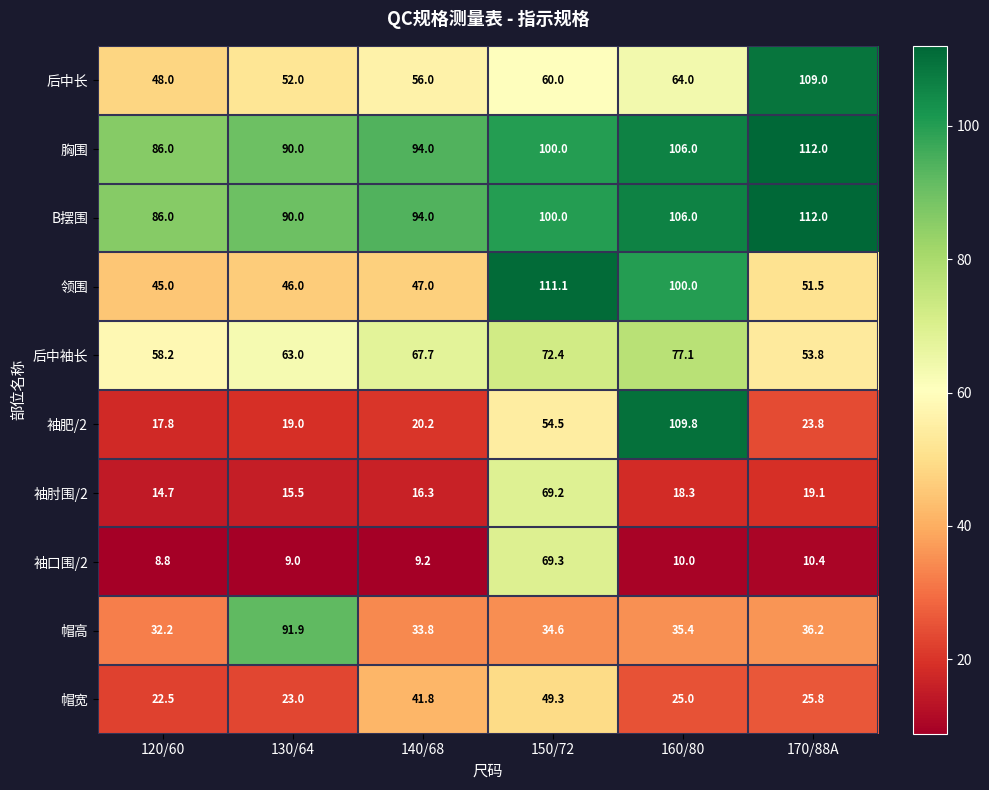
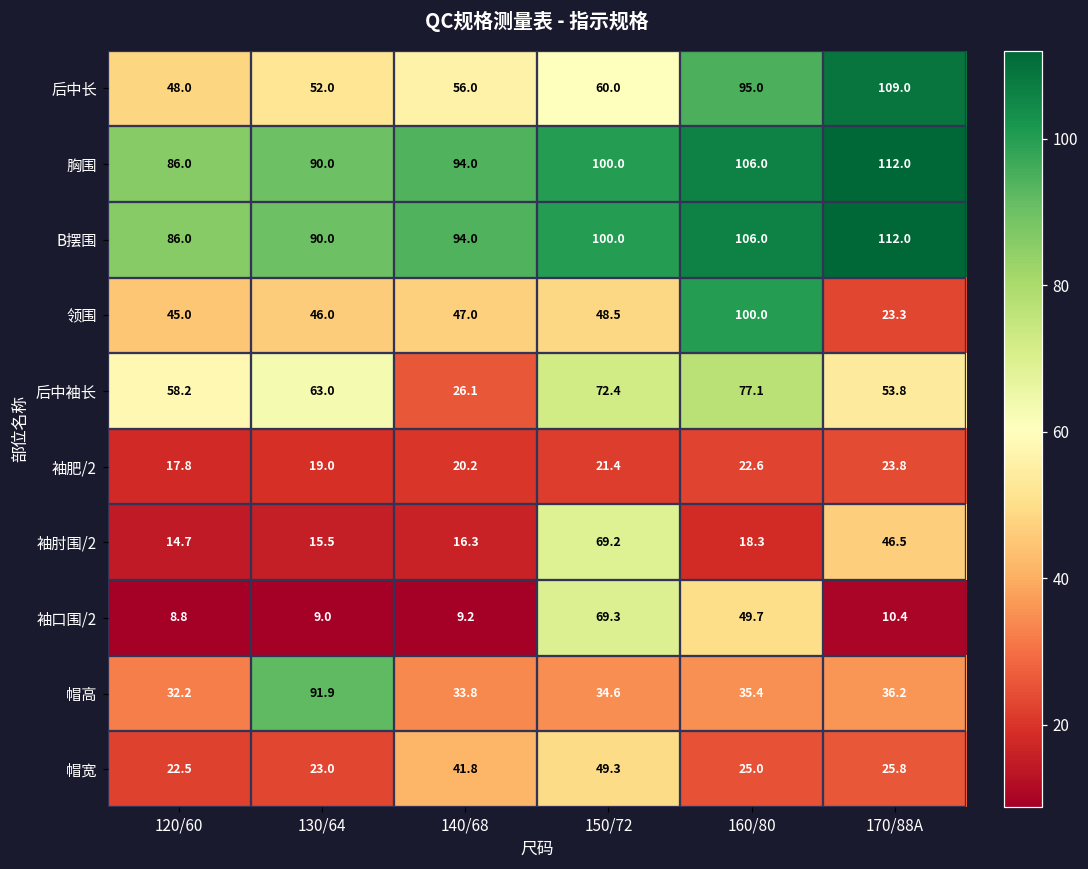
  {
    "后中长": {
      "120/60": 48.0,
      "130/64": 52.0,
      "140/68": 56.0,
      "150/72": 60.0,
-     "160/80": 64.0,
+     "160/80": 95.0,
      "170/88A": 109.0
    },
    "胸围": {
      "120/60": 86.0,
      "130/64": 90.0,
      "140/68": 94.0,
      "150/72": 100.0,
      "160/80": 106.0,
      "170/88A": 112.0
    },
    "B摆围": {
      "120/60": 86.0,
      "130/64": 90.0,
      "140/68": 94.0,
      "150/72": 100.0,
      "160/80": 106.0,
      "170/88A": 112.0
    },
    "领围": {
      "120/60": 45.0,
      "130/64": 46.0,
      "140/68": 47.0,
-     "150/72": 111.1,
+     "150/72": 48.5,
      "160/80": 100.0,
-     "170/88A": 51.5
+     "170/88A": 23.3
    },
    "后中袖长": {
      "120/60": 58.2,
      "130/64": 63.0,
-     "140/68": 67.7,
+     "140/68": 26.1,
      "150/72": 72.4,
      "160/80": 77.1,
      "170/88A": 53.8
    },
    "袖肥/2": {
      "120/60": 17.8,
      "130/64": 19.0,
      "140/68": 20.2,
-     "150/72": 54.5,
-     "160/80": 109.8,
+     "150/72": 21.4,
+     "160/80": 22.6,
      "170/88A": 23.8
    },
    "袖肘围/2": {
      "120/60": 14.7,
      "130/64": 15.5,
      "140/68": 16.3,
      "150/72": 69.2,
      "160/80": 18.3,
-     "170/88A": 19.1
+     "170/88A": 46.5
    },
    "袖口围/2": {
      "120/60": 8.8,
      "130/64": 9.0,
      "140/68": 9.2,
      "150/72": 69.3,
-     "160/80": 10.0,
+     "160/80": 49.7,
      "170/88A": 10.4
    },
    "帽高": {
      "120/60": 32.2,
      "130/64": 91.9,
      "140/68": 33.8,
      "150/72": 34.6,
      "160/80": 35.4,
      "170/88A": 36.2
    },
    "帽宽": {
      "120/60": 22.5,
      "130/64": 23.0,
      "140/68": 41.8,
      "150/72": 49.3,
      "160/80": 25.0,
      "170/88A": 25.8
    }
  }
